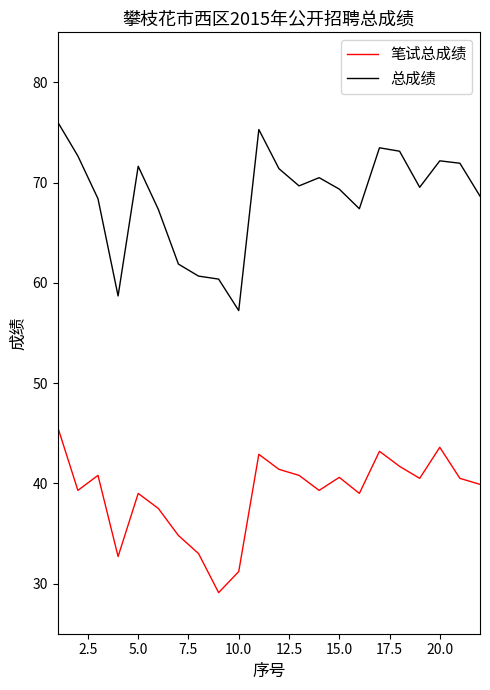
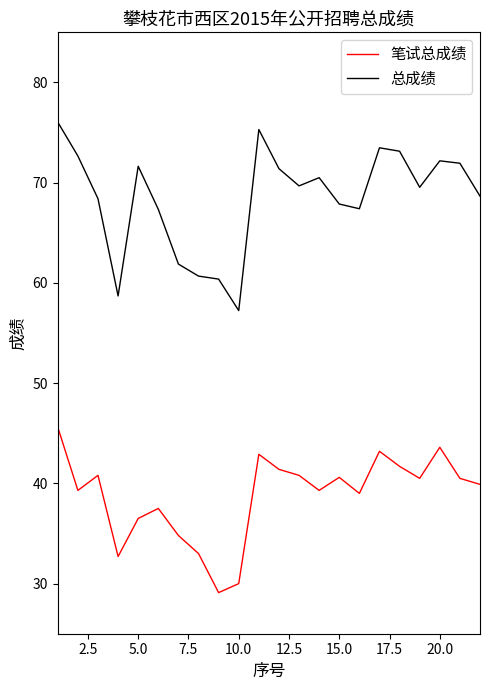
  {
    "笔试总成绩": {
-     "5.0": 39.0,
-     "10.0": 31.2,
+     "5.0": 36.5,
+     "10.0": 30.0,
      "15.0": 40.6,
      "20.0": 43.6
    },
    "总成绩": {
      "5.0": 71.6,
      "10.0": 57.2,
-     "15.0": 69.4,
+     "15.0": 67.9,
      "20.0": 72.2
    }
  }
